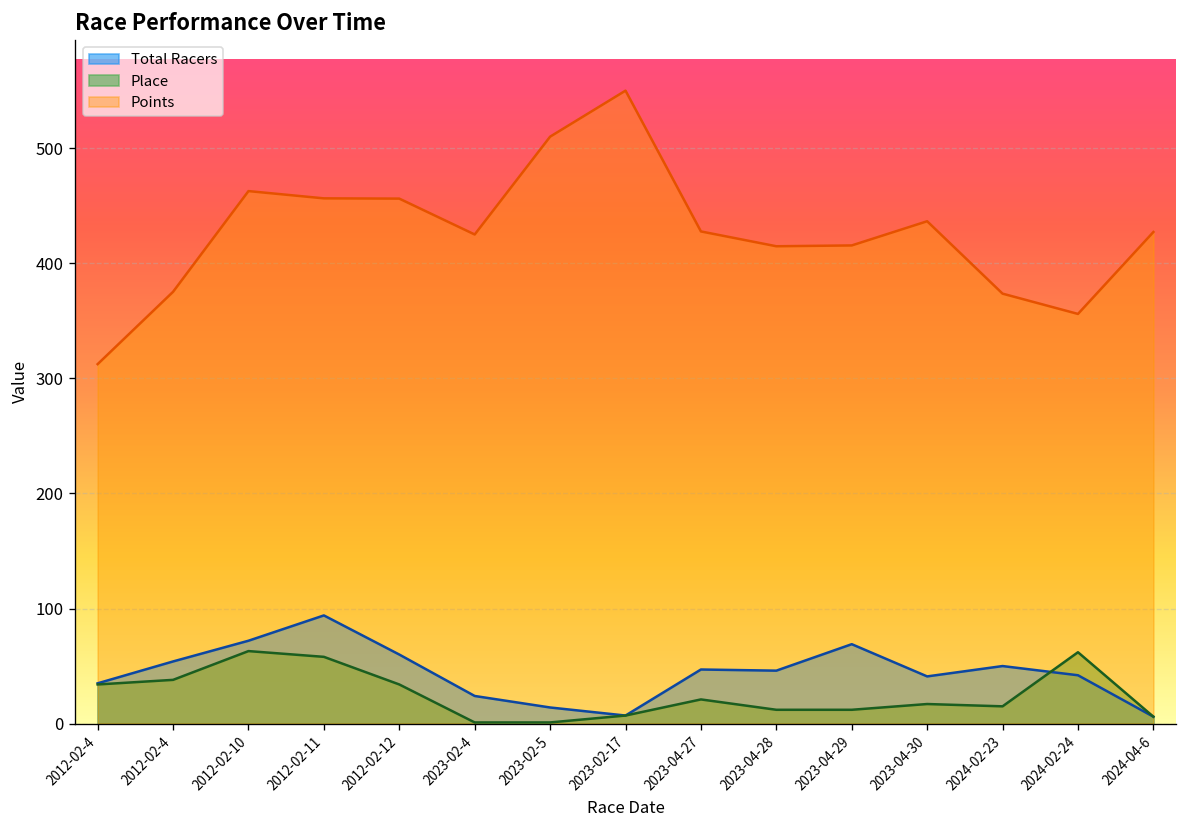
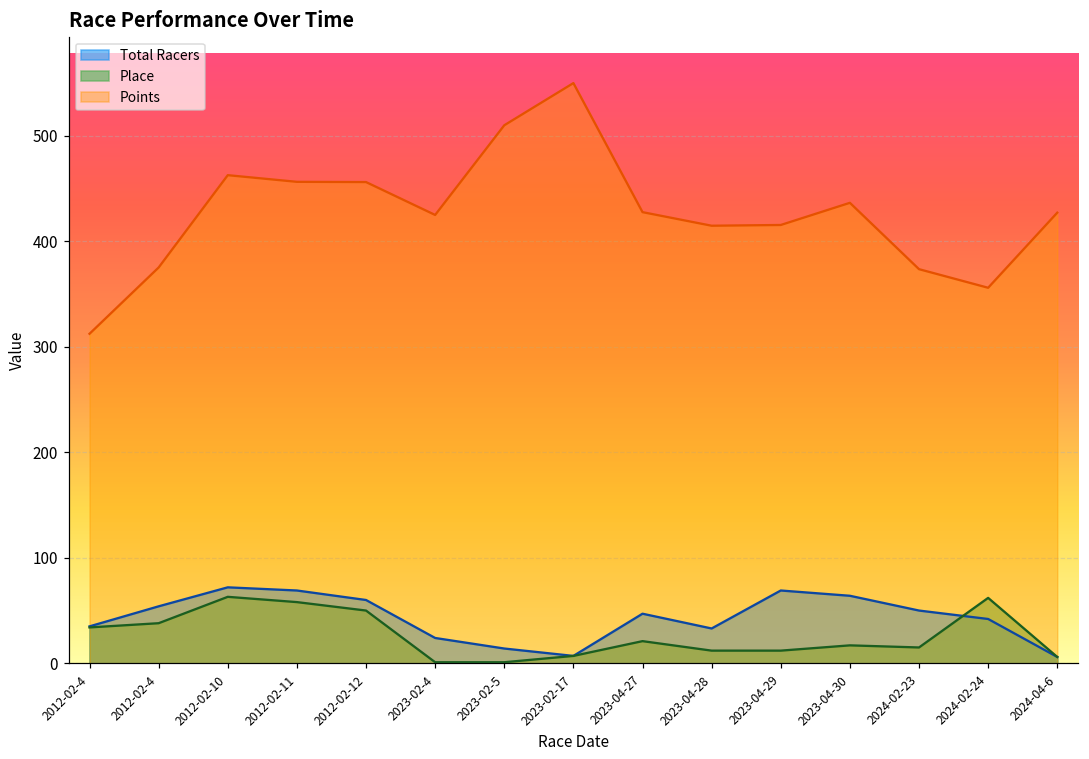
  {
    "Total Racers": {
      "2012-02-10": 70,
-     "2012-02-11": 90,
+     "2012-02-11": 70,
      "2012-02-12": 60,
      "2023-02-4": 20,
      "2023-02-5": 10,
      "2023-04-27": 50,
-     "2023-04-28": 50,
+     "2023-04-28": 30,
      "2023-04-29": 70,
-     "2023-04-30": 40,
+     "2023-04-30": 60,
      "2024-02-23": 50,
      "2024-02-24": 40
    },
    "Place": {
      "2012-02-10": 60,
      "2012-02-11": 60,
-     "2012-02-12": 30,
+     "2012-02-12": 50,
      "2023-02-4": 0,
      "2023-02-5": 0,
      "2023-04-27": 20,
      "2023-04-28": 10,
      "2023-04-29": 10,
      "2023-04-30": 20,
      "2024-02-23": 20,
      "2024-02-24": 60
    },
    "Points": {
      "2012-02-10": 460,
      "2012-02-11": 460,
      "2012-02-12": 460,
      "2023-02-4": 430,
      "2023-02-5": 510,
      "2023-02-17": 550,
      "2023-04-27": 430,
      "2023-04-28": 410,
      "2023-04-29": 420,
      "2023-04-30": 440,
      "2024-02-23": 370,
      "2024-02-24": 360,
      "2024-04-6": 430
    }
  }
